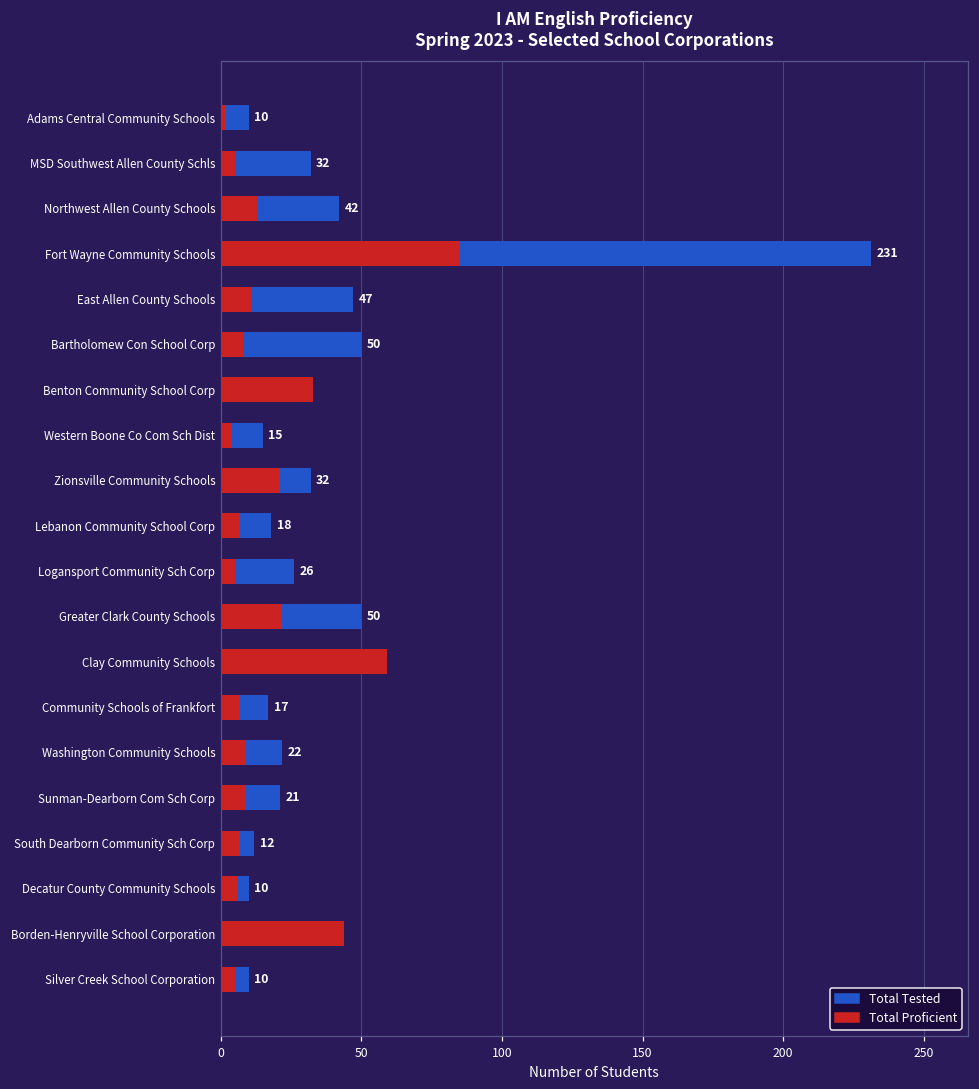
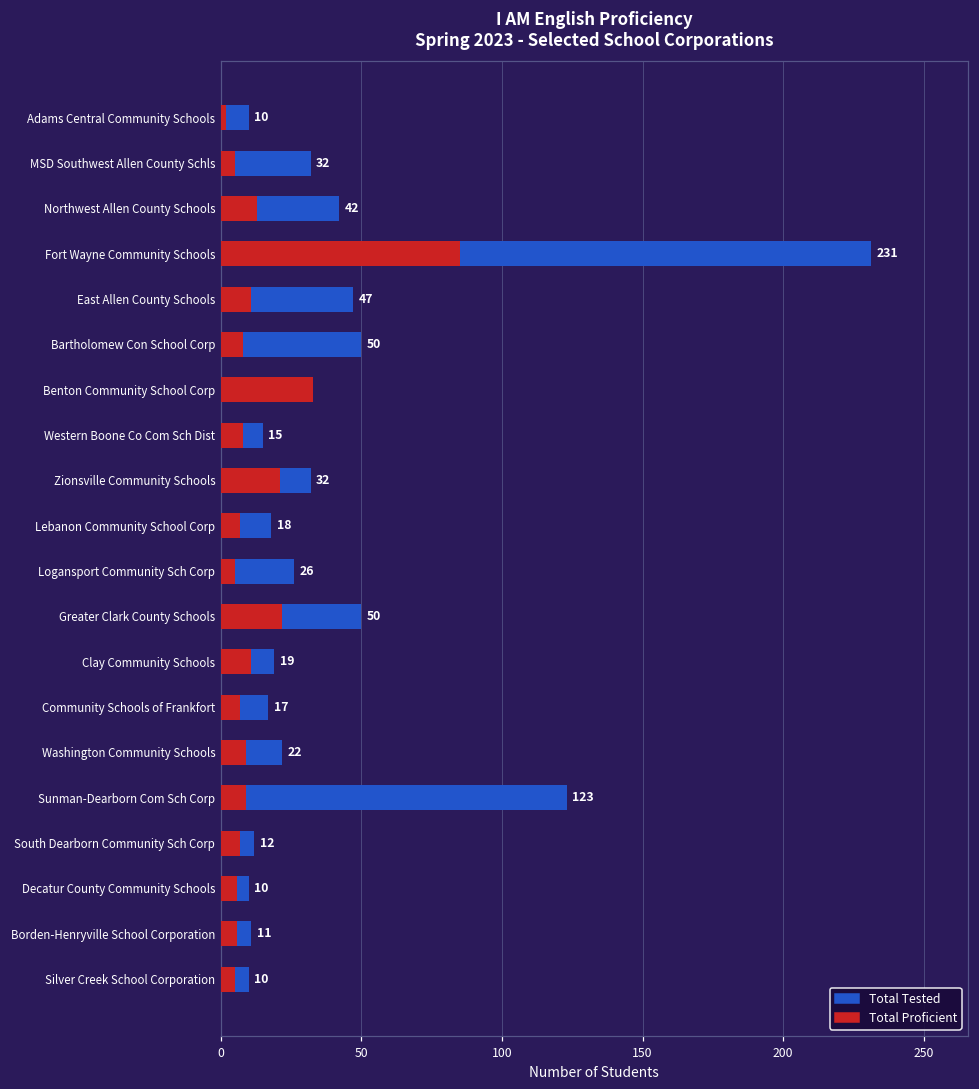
  {
    "Total Tested": {
      "Adams Central Community Schools": 10,
      "MSD Southwest Allen County Schls": 32,
      "Northwest Allen County Schools": 42,
      "Fort Wayne Community Schools": 231,
      "East Allen County Schools": 47,
      "Bartholomew Con School Corp": 50,
      "Western Boone Co Com Sch Dist": 15,
      "Zionsville Community Schools": 32,
      "Lebanon Community School Corp": 18,
      "Logansport Community Sch Corp": 26,
      "Greater Clark County Schools": 50,
-     "Clay Community Schools": 14,
+     "Clay Community Schools": 19,
      "Community Schools of Frankfort": 17,
      "Washington Community Schools": 22,
-     "Sunman-Dearborn Com Sch Corp": 21,
+     "Sunman-Dearborn Com Sch Corp": 123,
      "South Dearborn Community Sch Corp": 12,
      "Decatur County Community Schools": 10,
      "Silver Creek School Corporation": 10
    },
    "Total Proficient": {
      "Benton Community School Corp": 33,
-     "Western Boone Co Com Sch Dist": 4,
-     "Clay Community Schools": 59,
-     "Borden-Henryville School Corporation": 44
+     "Western Boone Co Com Sch Dist": 8,
+     "Clay Community Schools": 11,
+     "Borden-Henryville School Corporation": 6
    }
  }
